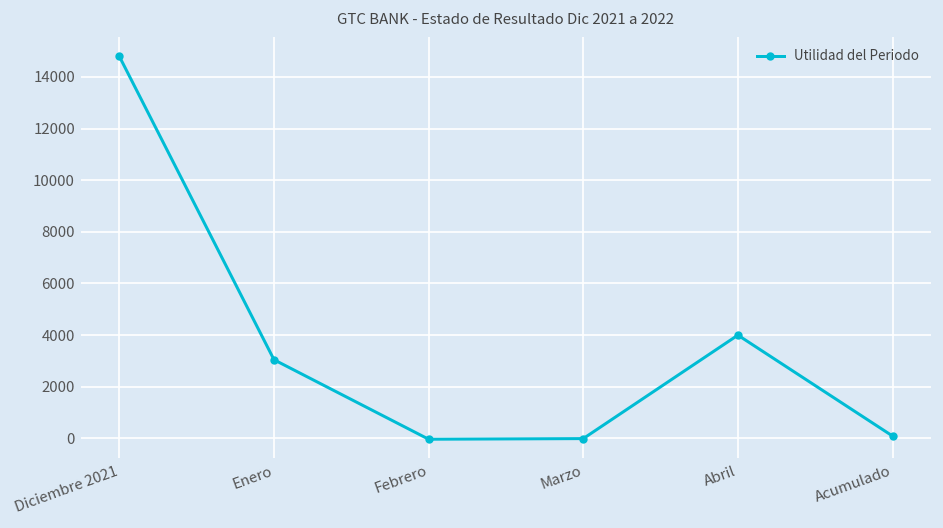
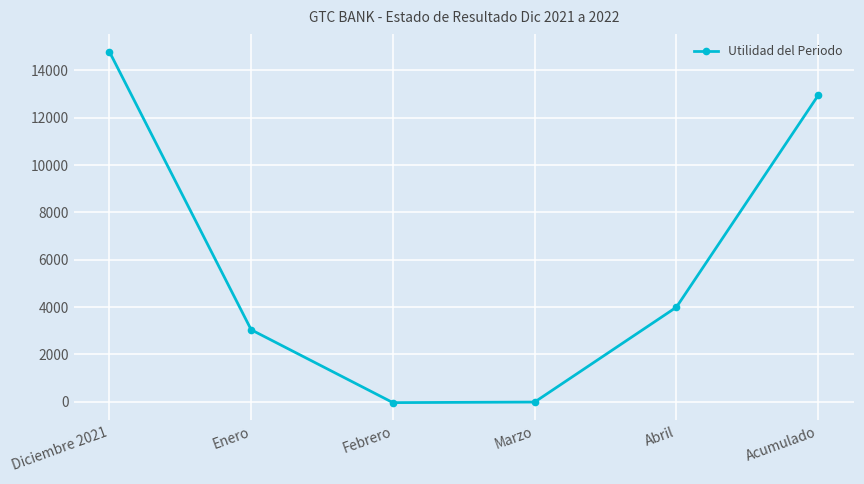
  {
    "Diciembre 2021": 14800,
    "Enero": 3000,
    "Febrero": 0,
    "Marzo": 0,
    "Abril": 4000,
-   "Acumulado": 100
+   "Acumulado": 12900
  }
